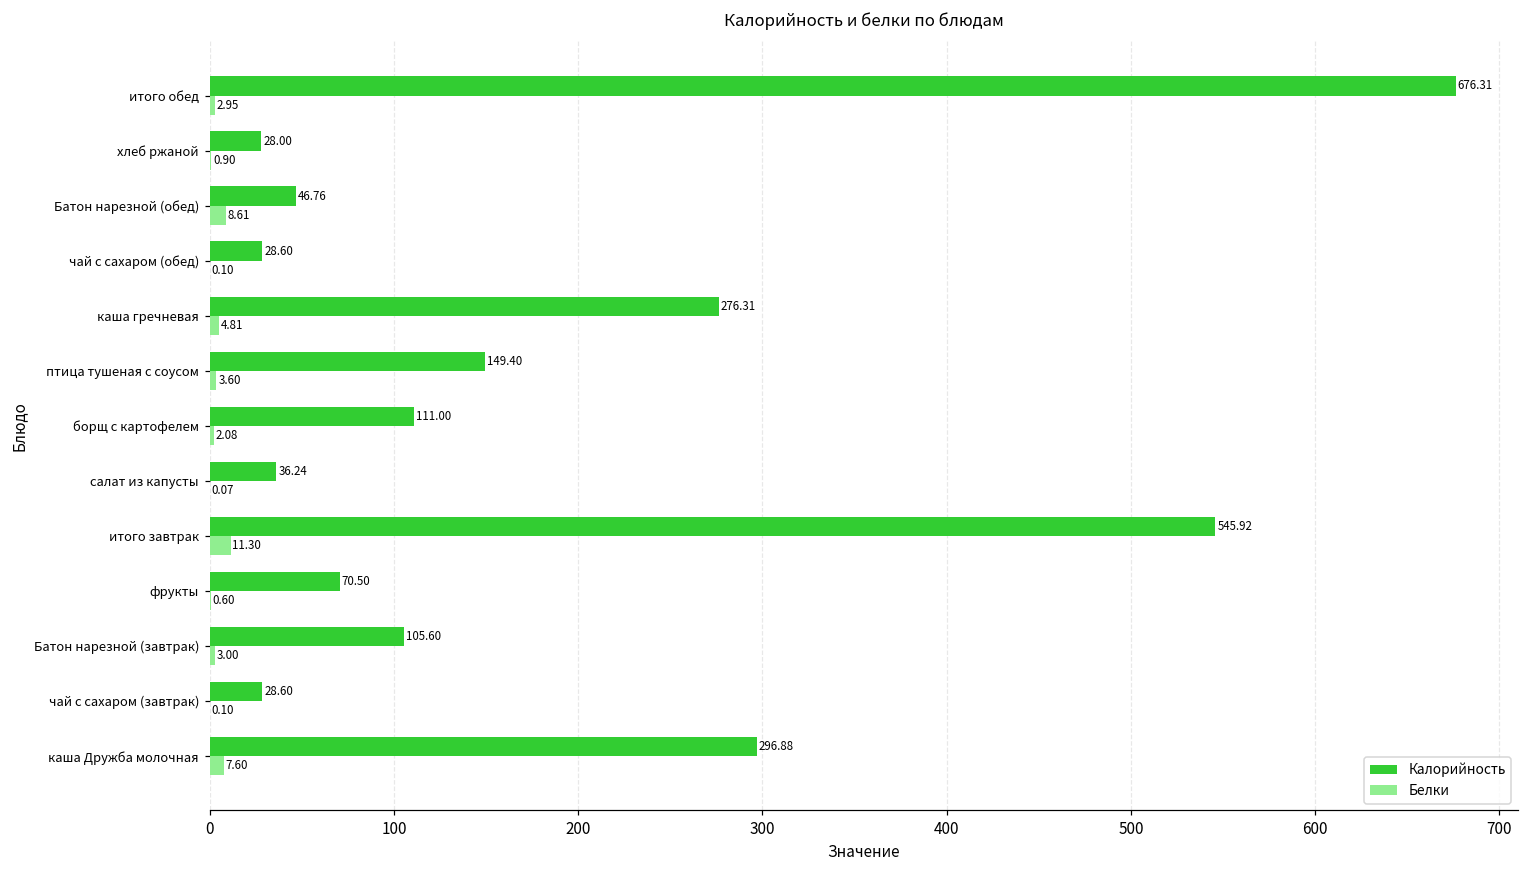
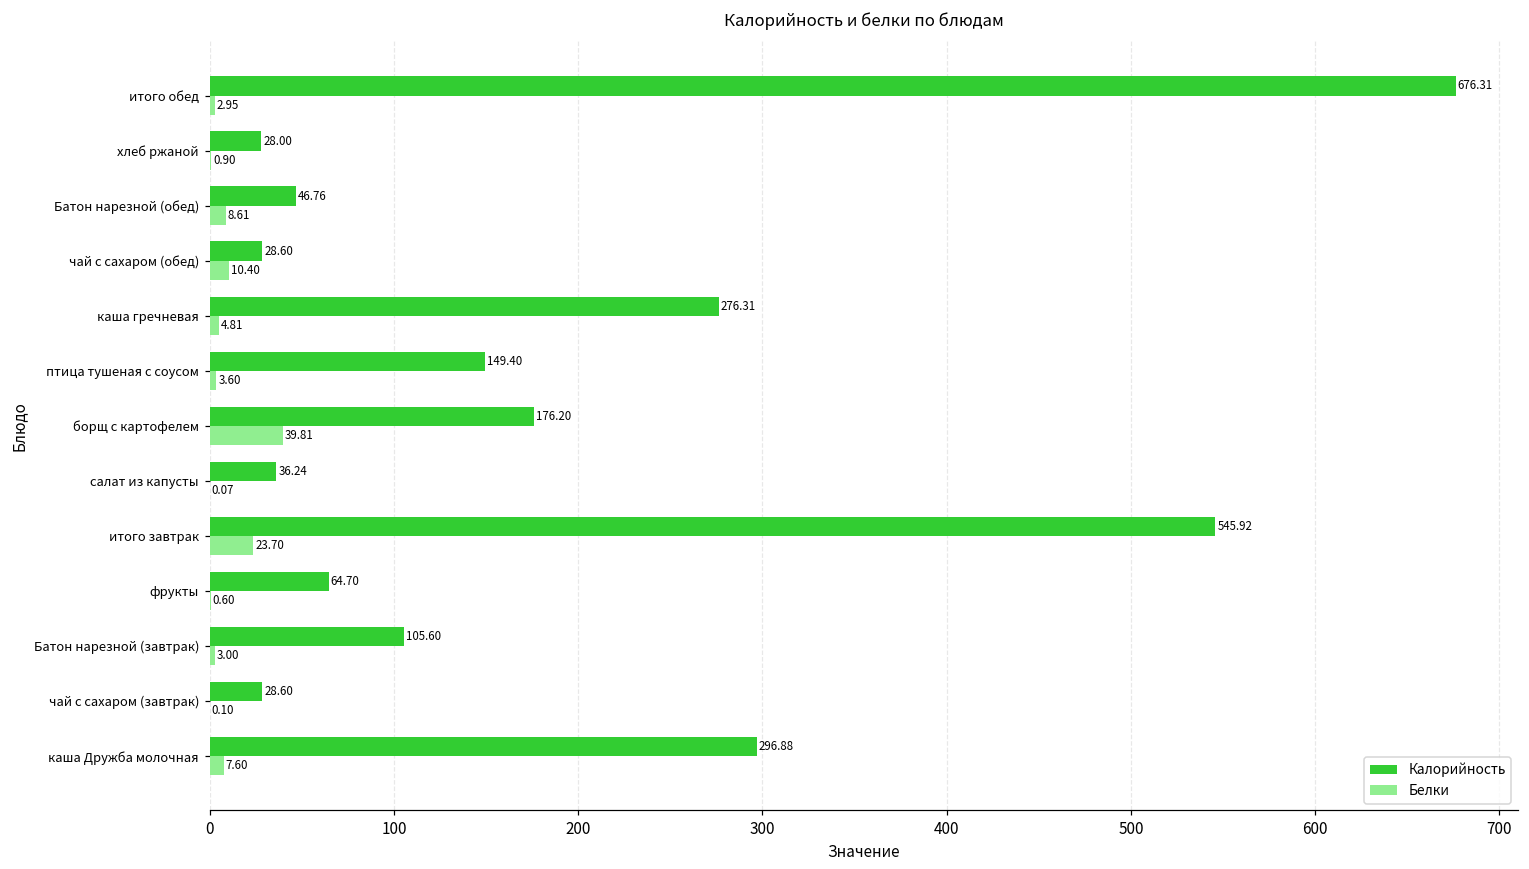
  {
    "Калорийность": {
      "итого обед": 676.31,
      "хлеб ржаной": 28.00,
      "Батон нарезной (обед)": 46.76,
      "чай с сахаром (обед)": 28.60,
      "каша гречневая": 276.31,
      "птица тушеная с соусом": 149.40,
-     "борщ с картофелем": 111.00,
+     "борщ с картофелем": 176.20,
      "салат из капусты": 36.24,
      "итого завтрак": 545.92,
-     "фрукты": 70.50,
+     "фрукты": 64.70,
      "Батон нарезной (завтрак)": 105.60,
      "чай с сахаром (завтрак)": 28.60,
      "каша Дружба молочная": 296.88
    },
    "Белки": {
      "итого обед": 2.95,
      "хлеб ржаной": 0.90,
      "Батон нарезной (обед)": 8.61,
-     "чай с сахаром (обед)": 0.10,
+     "чай с сахаром (обед)": 10.40,
      "каша гречневая": 4.81,
      "птица тушеная с соусом": 3.60,
-     "борщ с картофелем": 2.08,
+     "борщ с картофелем": 39.81,
      "салат из капусты": 0.07,
-     "итого завтрак": 11.30,
+     "итого завтрак": 23.70,
      "фрукты": 0.60,
      "Батон нарезной (завтрак)": 3.00,
      "чай с сахаром (завтрак)": 0.10,
      "каша Дружба молочная": 7.60
    }
  }
